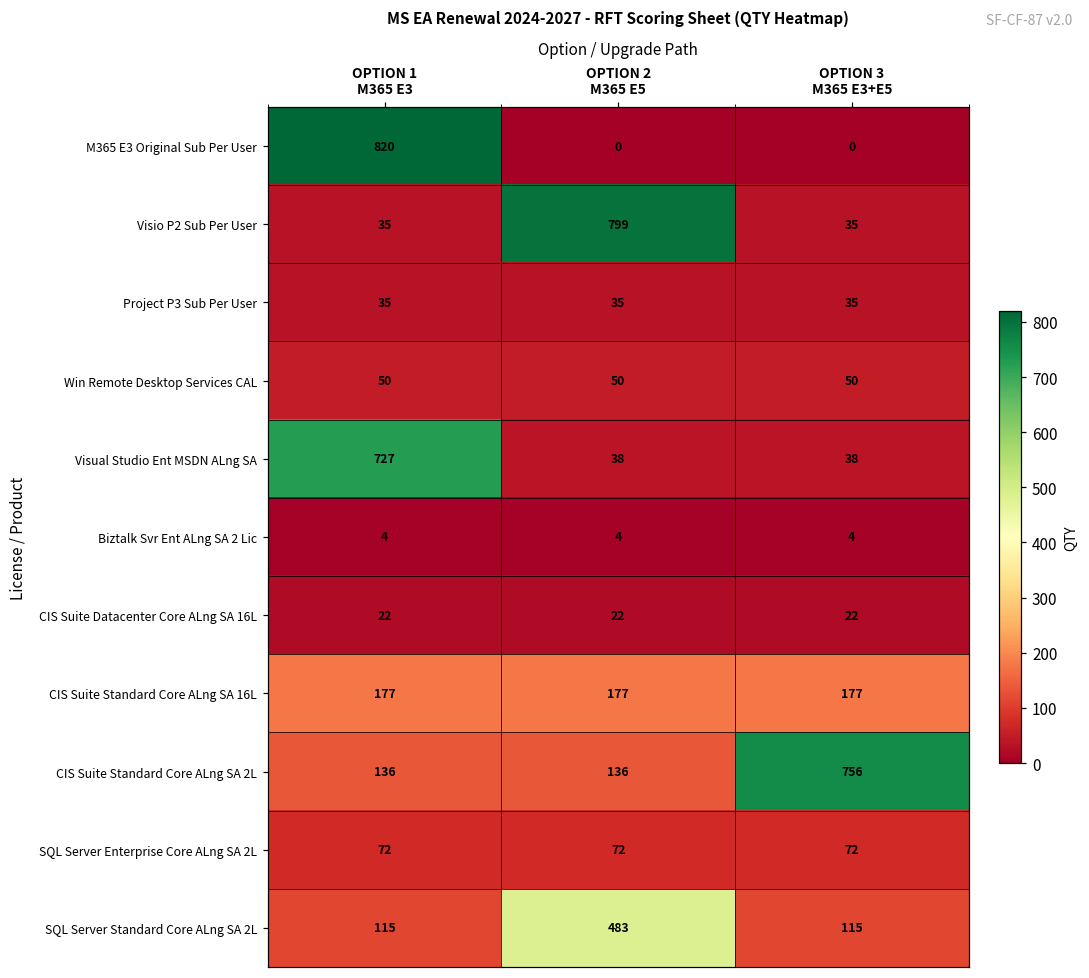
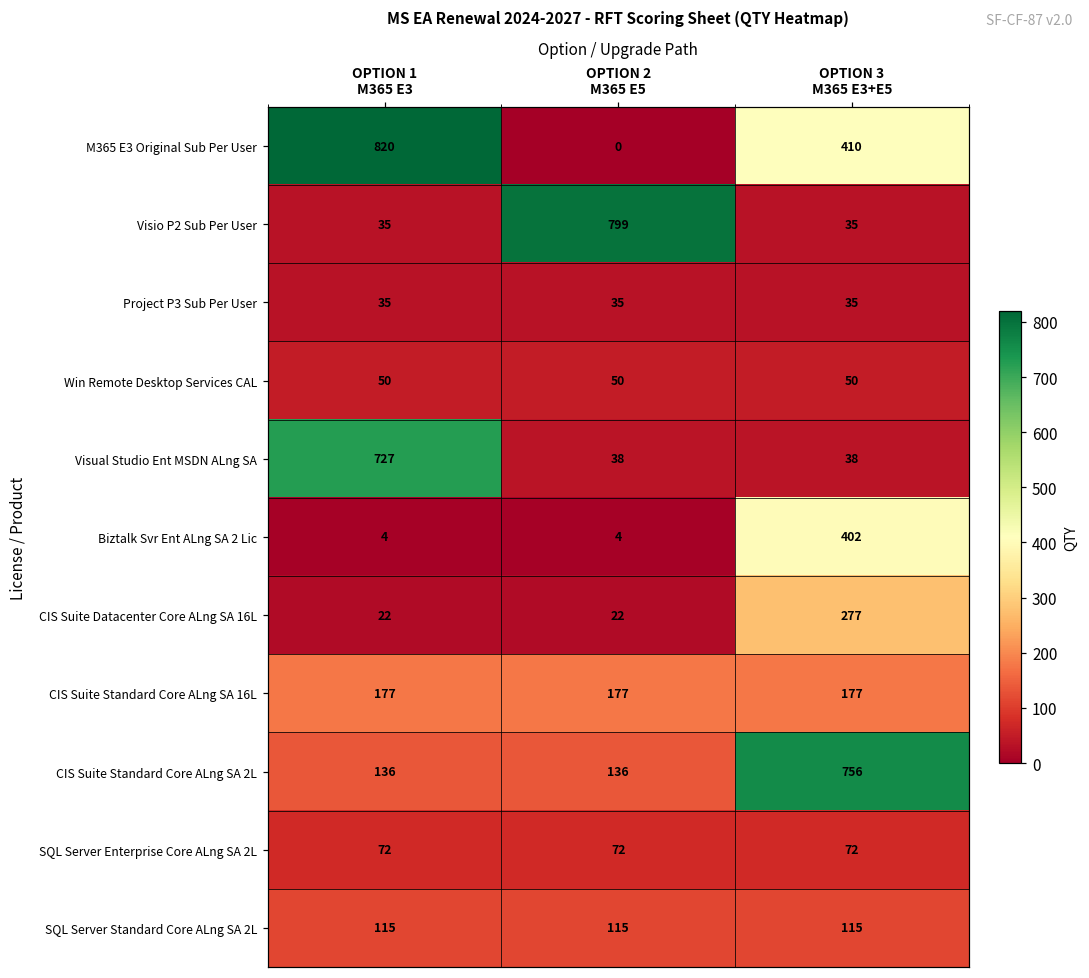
  {
    "M365 E3 Original Sub Per User": {
      "OPTION 1 M365 E3": 820,
      "OPTION 2 M365 E5": 0,
-     "OPTION 3 M365 E3+E5": 0
+     "OPTION 3 M365 E3+E5": 410
    },
    "Visio P2 Sub Per User": {
      "OPTION 1 M365 E3": 35,
      "OPTION 2 M365 E5": 799,
      "OPTION 3 M365 E3+E5": 35
    },
    "Project P3 Sub Per User": {
      "OPTION 1 M365 E3": 35,
      "OPTION 2 M365 E5": 35,
      "OPTION 3 M365 E3+E5": 35
    },
    "Win Remote Desktop Services CAL": {
      "OPTION 1 M365 E3": 50,
      "OPTION 2 M365 E5": 50,
      "OPTION 3 M365 E3+E5": 50
    },
    "Visual Studio Ent MSDN ALng SA": {
      "OPTION 1 M365 E3": 727,
      "OPTION 2 M365 E5": 38,
      "OPTION 3 M365 E3+E5": 38
    },
    "Biztalk Svr Ent ALng SA 2 Lic": {
      "OPTION 1 M365 E3": 4,
      "OPTION 2 M365 E5": 4,
-     "OPTION 3 M365 E3+E5": 4
+     "OPTION 3 M365 E3+E5": 402
    },
    "CIS Suite Datacenter Core ALng SA 16L": {
      "OPTION 1 M365 E3": 22,
      "OPTION 2 M365 E5": 22,
-     "OPTION 3 M365 E3+E5": 22
+     "OPTION 3 M365 E3+E5": 277
    },
    "CIS Suite Standard Core ALng SA 16L": {
      "OPTION 1 M365 E3": 177,
      "OPTION 2 M365 E5": 177,
      "OPTION 3 M365 E3+E5": 177
    },
    "CIS Suite Standard Core ALng SA 2L": {
      "OPTION 1 M365 E3": 136,
      "OPTION 2 M365 E5": 136,
      "OPTION 3 M365 E3+E5": 756
    },
    "SQL Server Enterprise Core ALng SA 2L": {
      "OPTION 1 M365 E3": 72,
      "OPTION 2 M365 E5": 72,
      "OPTION 3 M365 E3+E5": 72
    },
    "SQL Server Standard Core ALng SA 2L": {
      "OPTION 1 M365 E3": 115,
-     "OPTION 2 M365 E5": 483,
+     "OPTION 2 M365 E5": 115,
      "OPTION 3 M365 E3+E5": 115
    }
  }
